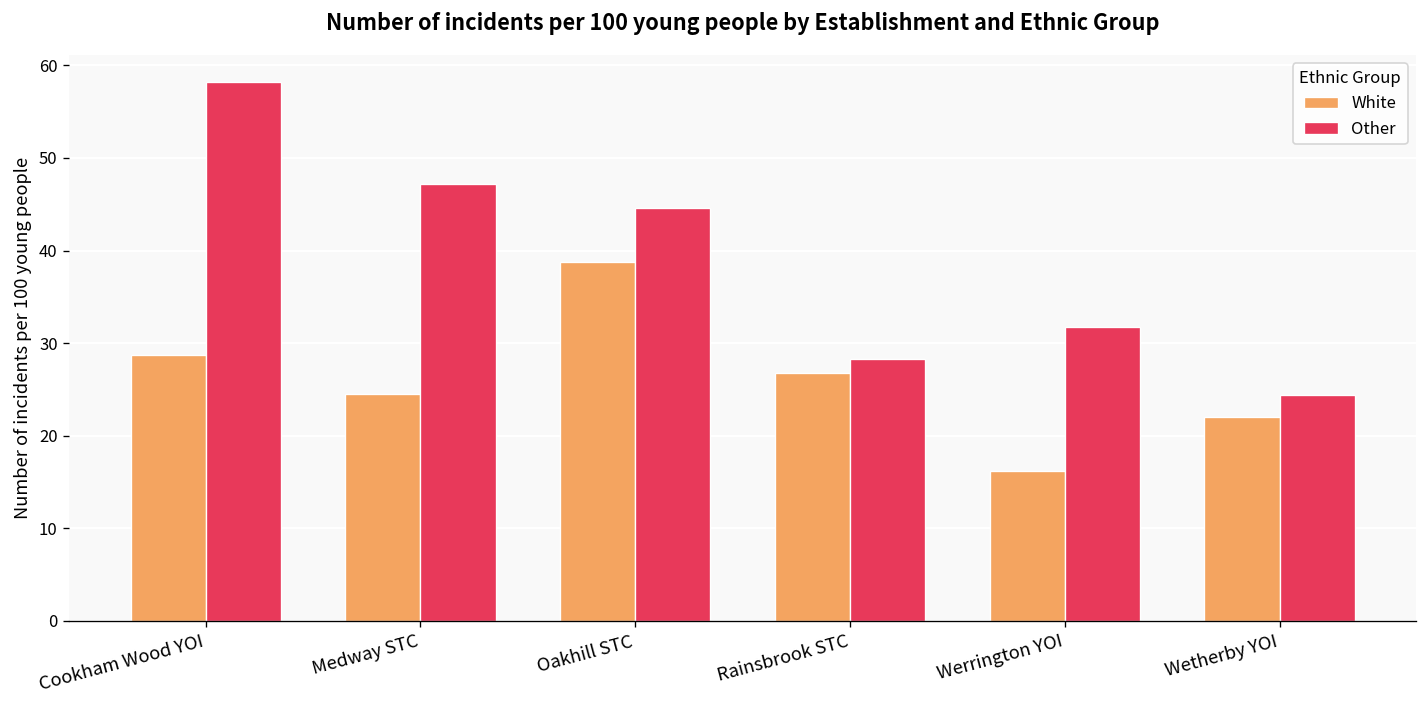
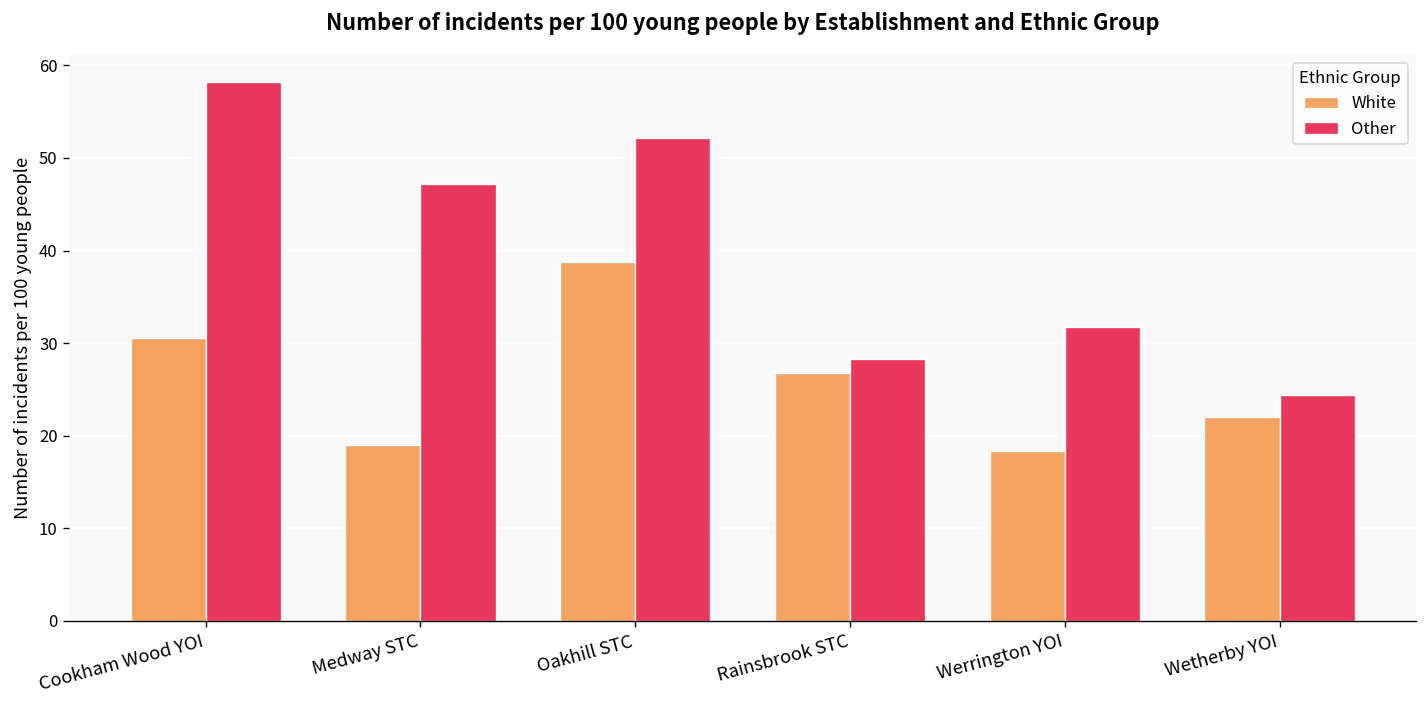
  {
    "White": {
-     "Cookham Wood YOI": 29,
-     "Medway STC": 25,
+     "Cookham Wood YOI": 31,
+     "Medway STC": 19,
      "Oakhill STC": 39,
      "Rainsbrook STC": 27,
-     "Werrington YOI": 16,
+     "Werrington YOI": 18,
      "Wetherby YOI": 22
    },
    "Other": {
      "Cookham Wood YOI": 58,
      "Medway STC": 47,
-     "Oakhill STC": 45,
+     "Oakhill STC": 52,
      "Rainsbrook STC": 28,
      "Werrington YOI": 32,
      "Wetherby YOI": 24
    }
  }
